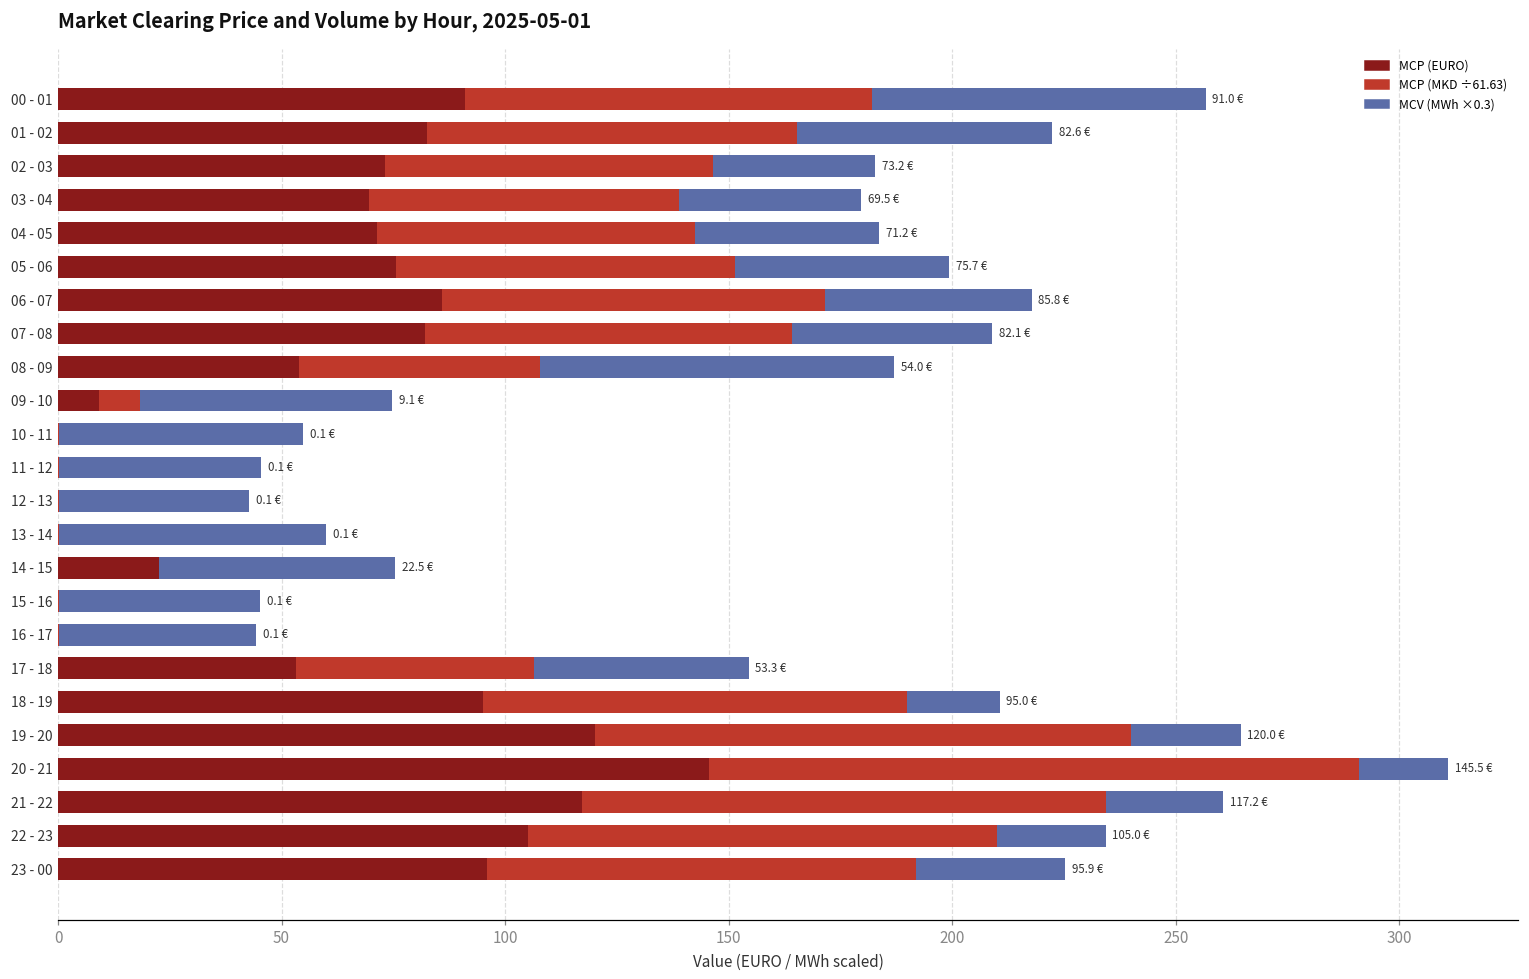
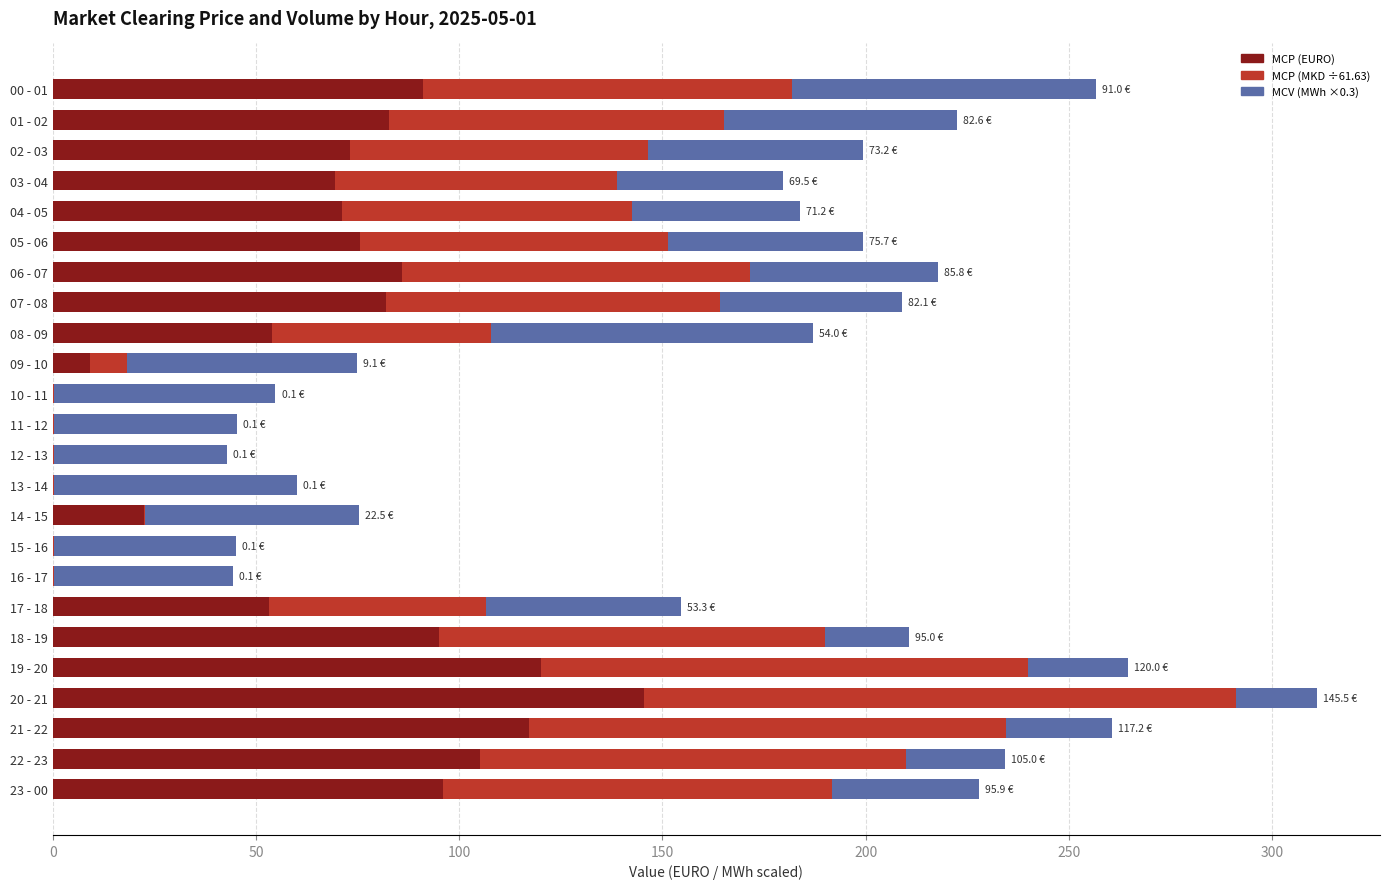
  {
    "MCP (EURO)": {
      "00 - 01": 91,
      "01 - 02": 83,
      "02 - 03": 73,
      "03 - 04": 69,
      "04 - 05": 71,
      "05 - 06": 76,
      "06 - 07": 86,
      "07 - 08": 82,
      "08 - 09": 54,
      "09 - 10": 9,
      "14 - 15": 23,
      "17 - 18": 53,
      "18 - 19": 95,
      "19 - 20": 120,
      "20 - 21": 146,
      "21 - 22": 117,
      "22 - 23": 105,
      "23 - 00": 96
    },
    "MCV (MWh ×0.3)": {
-     "02 - 03": 36,
-     "23 - 00": 34
+     "02 - 03": 53,
+     "23 - 00": 36
    }
  }
